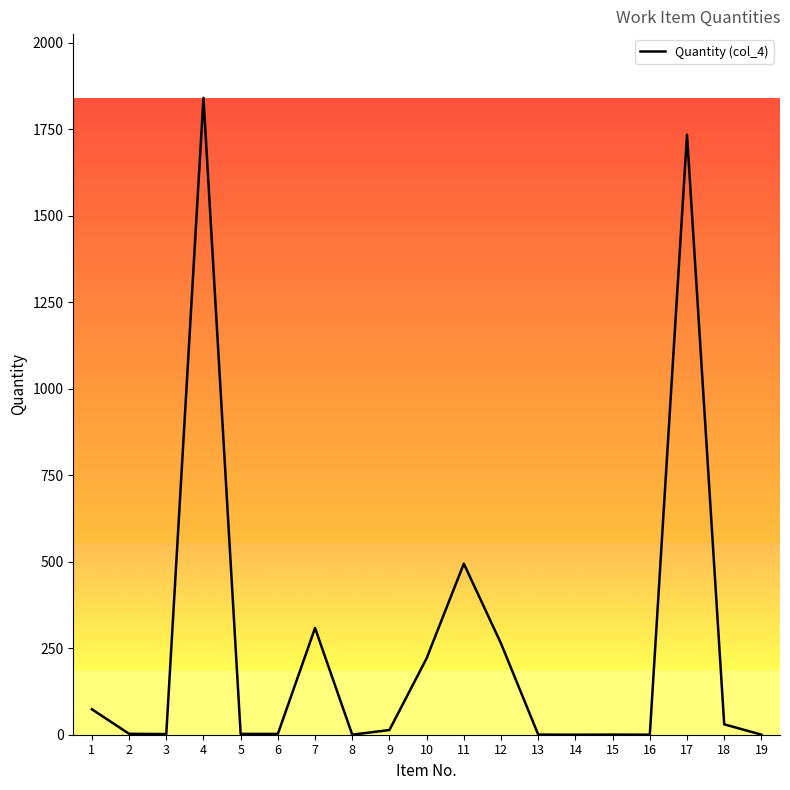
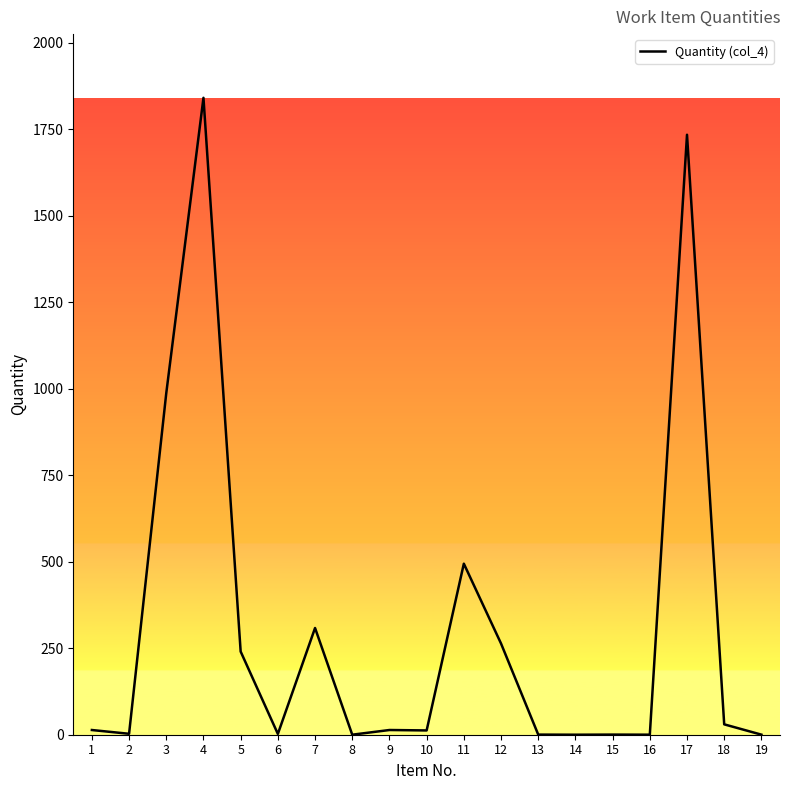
  {
-   "1": 70,
+   "1": 10,
    "2": 0,
-   "3": 0,
+   "3": 990,
    "4": 1840,
-   "5": 0,
+   "5": 240,
    "6": 0,
    "7": 310,
    "8": 0,
    "9": 10,
-   "10": 220,
+   "10": 10,
    "11": 490,
    "12": 260,
    "13": 0,
    "14": 0,
    "15": 0,
    "16": 0,
    "17": 1730,
    "18": 30,
    "19": 0
  }
